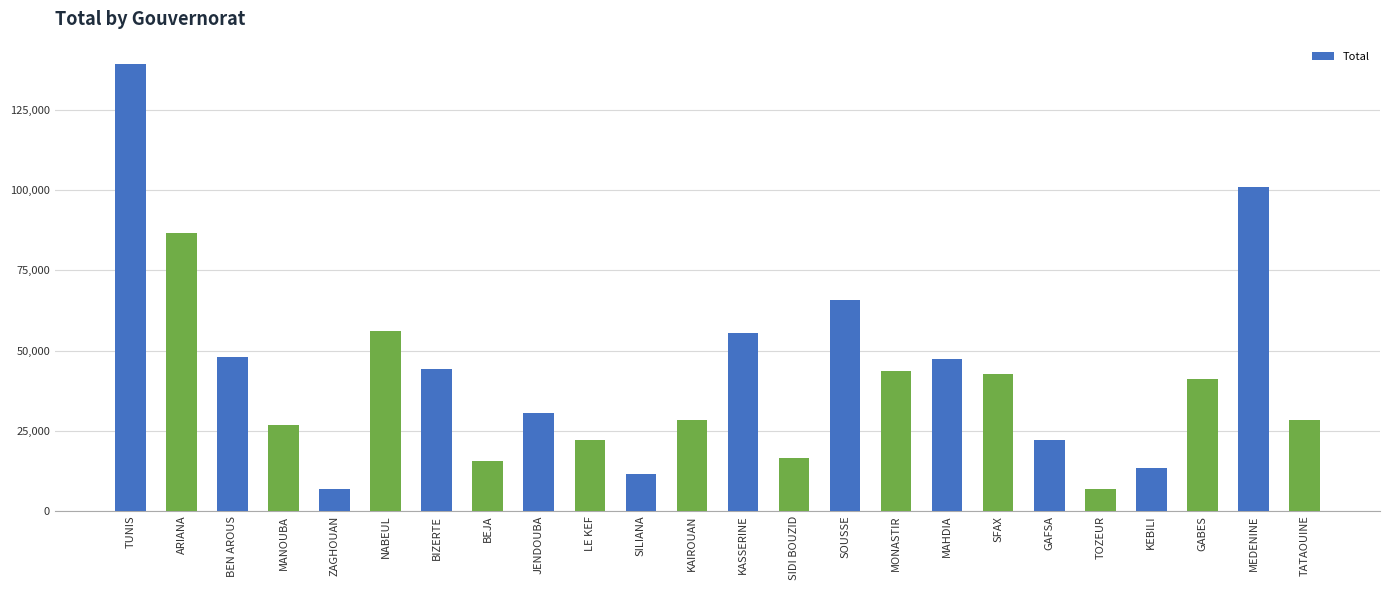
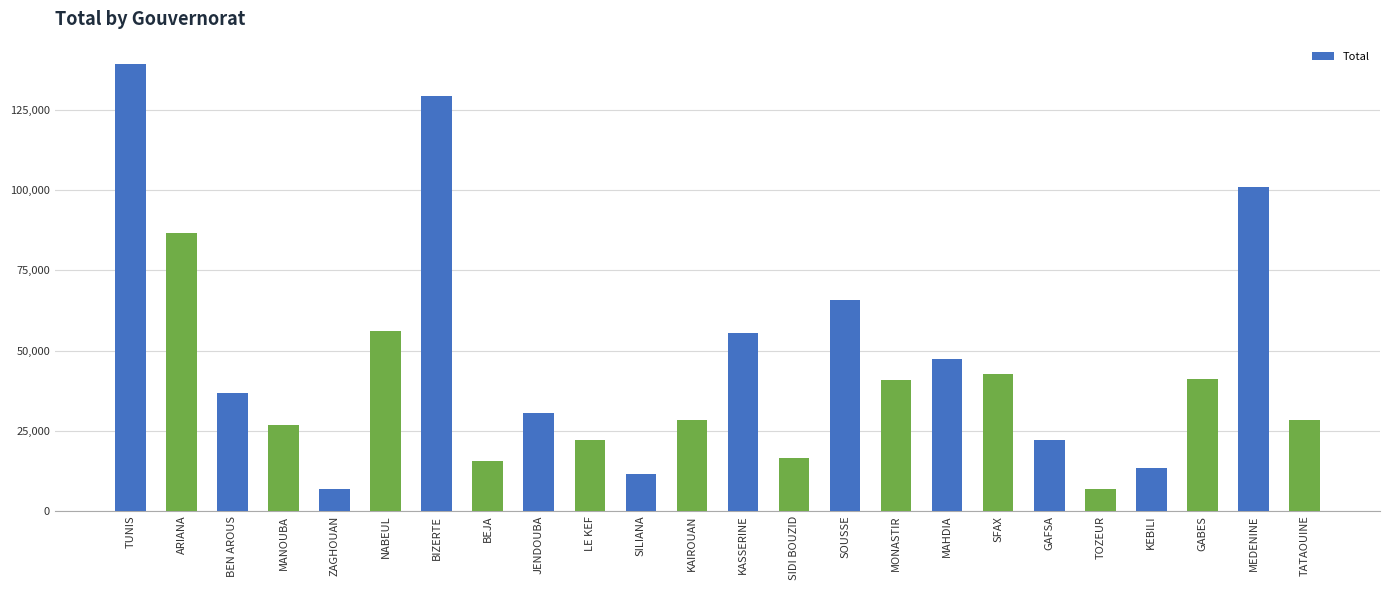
  {
    "TUNIS": "139,000",
    "ARIANA": "87,000",
-   "BEN AROUS": "48,000",
+   "BEN AROUS": "37,000",
    "MANOUBA": "27,000",
    "ZAGHOUAN": "7,000",
    "NABEUL": "56,000",
-   "BIZERTE": "44,000",
+   "BIZERTE": "129,000",
    "BEJA": "16,000",
    "JENDOUBA": "30,000",
    "LE KEF": "22,000",
    "SILIANA": "11,000",
    "KAIROUAN": "28,000",
    "KASSERINE": "55,000",
    "SIDI BOUZID": "17,000",
    "SOUSSE": "66,000",
-   "MONASTIR": "44,000",
+   "MONASTIR": "41,000",
    "MAHDIA": "47,000",
    "SFAX": "43,000",
    "GAFSA": "22,000",
    "TOZEUR": "7,000",
    "KEBILI": "13,000",
    "GABES": "41,000",
    "MEDENINE": "101,000",
    "TATAOUINE": "28,000"
  }
